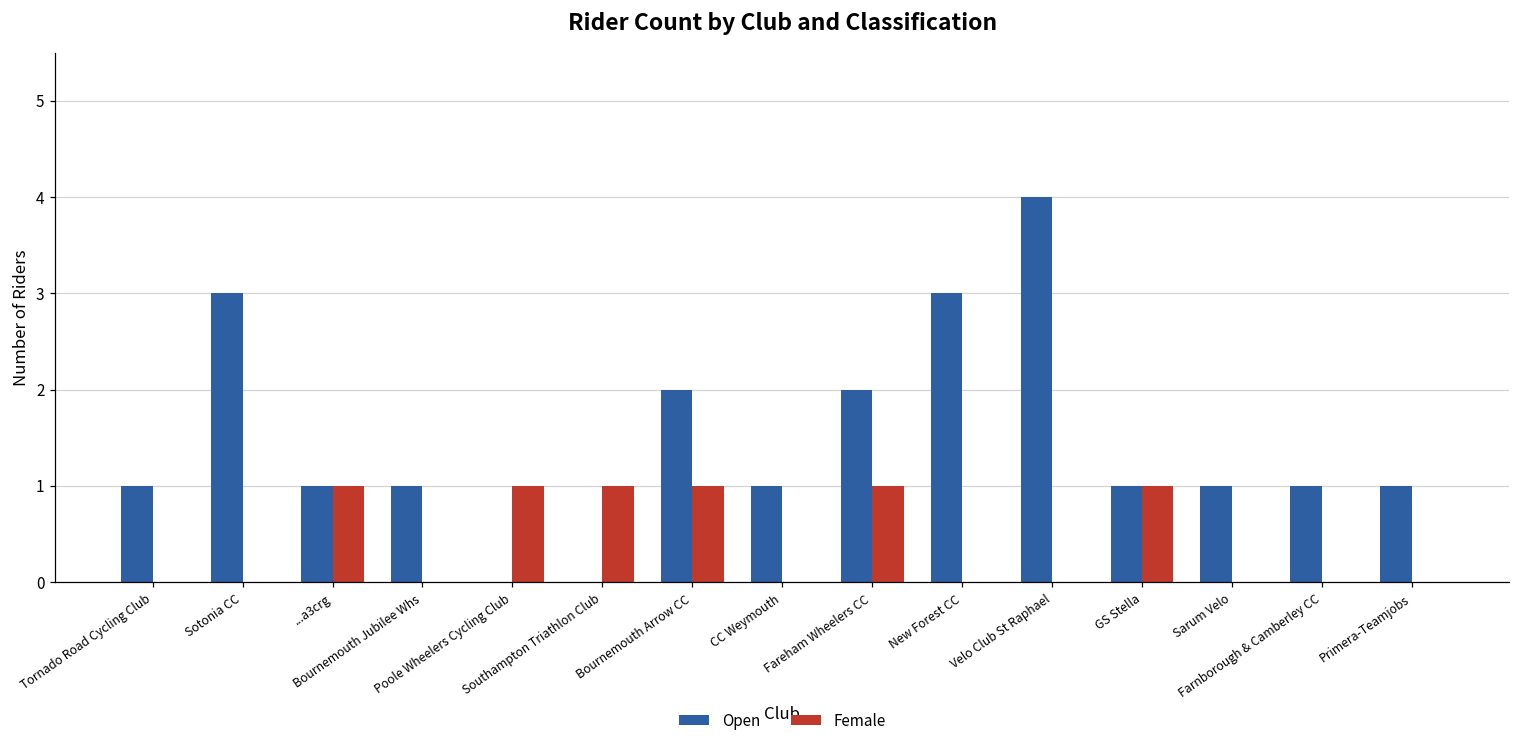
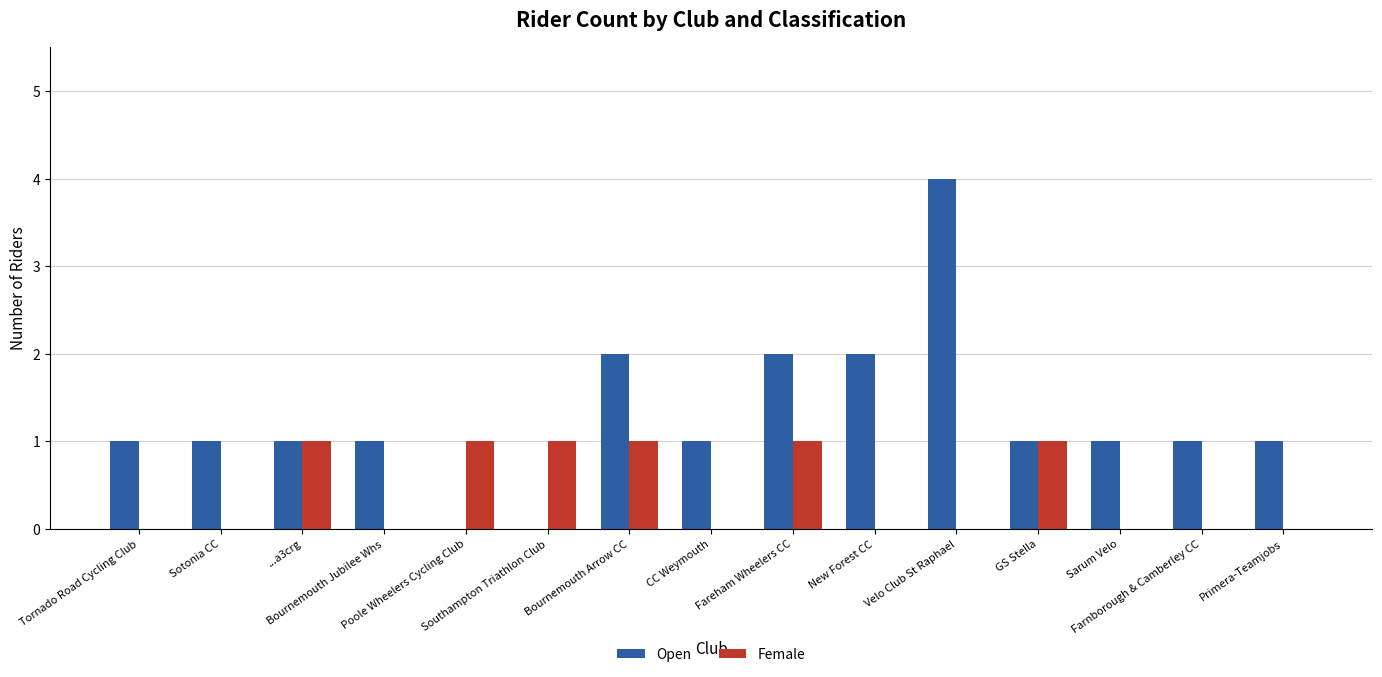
  {
    "Open": {
      "Tornado Road Cycling Club": 1,
-     "Sotonia CC": 3,
+     "Sotonia CC": 1,
      "...a3crg": 1,
      "Bournemouth Jubilee Whs": 1,
      "Poole Wheelers Cycling Club": 0,
      "Southampton Triathlon Club": 0,
      "Bournemouth Arrow CC": 2,
      "CC Weymouth": 1,
      "Fareham Wheelers CC": 2,
-     "New Forest CC": 3,
+     "New Forest CC": 2,
      "Velo Club St Raphael": 4,
      "GS Stella": 1,
      "Sarum Velo": 1,
      "Farnborough & Camberley CC": 1,
      "Primera-Teamjobs": 1
    },
    "Female": {
      "Tornado Road Cycling Club": 0,
      "Sotonia CC": 0,
      "...a3crg": 1,
      "Bournemouth Jubilee Whs": 0,
      "Poole Wheelers Cycling Club": 1,
      "Southampton Triathlon Club": 1,
      "Bournemouth Arrow CC": 1,
      "CC Weymouth": 0,
      "Fareham Wheelers CC": 1,
      "New Forest CC": 0,
      "Velo Club St Raphael": 0,
      "GS Stella": 1,
      "Sarum Velo": 0,
      "Farnborough & Camberley CC": 0,
      "Primera-Teamjobs": 0
    }
  }
